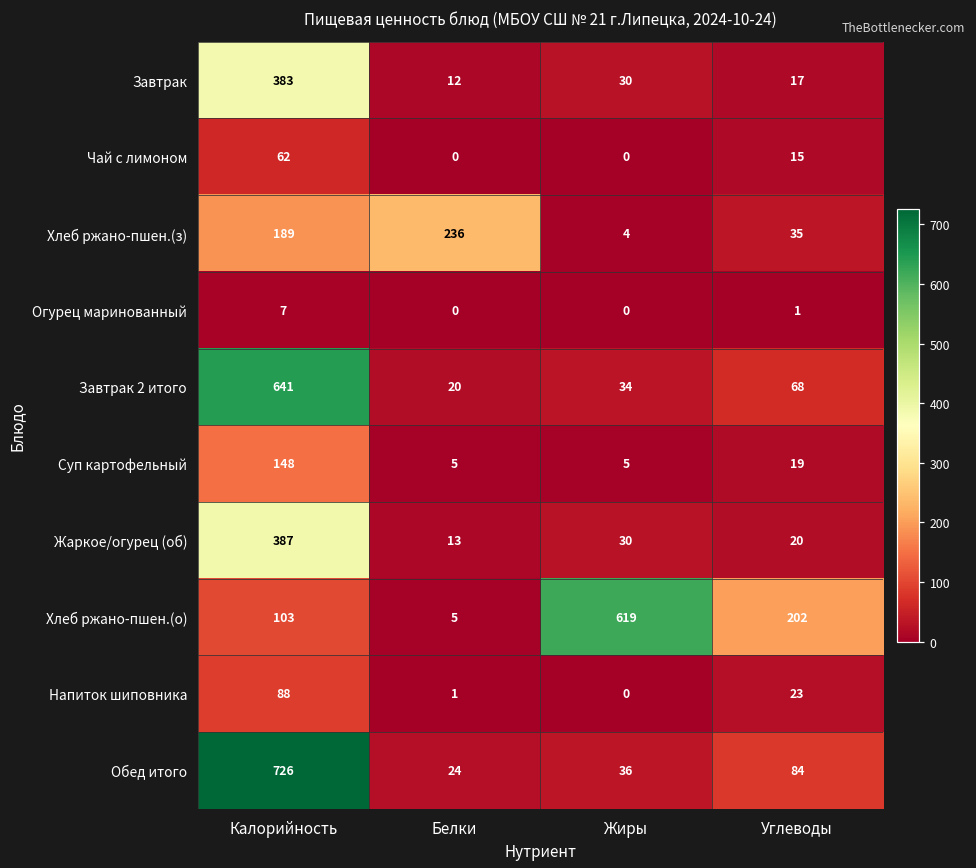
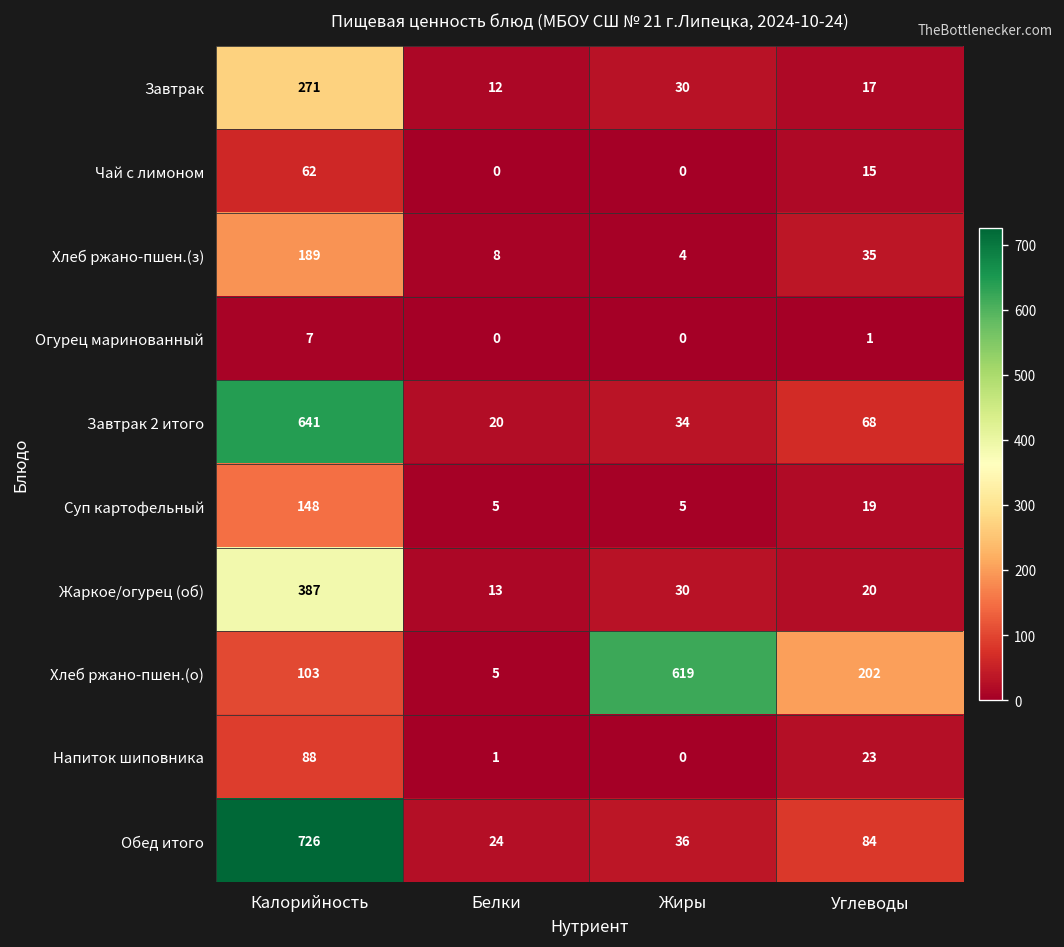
  {
    "Завтрак": {
-     "Калорийность": 383,
+     "Калорийность": 271,
      "Белки": 12,
      "Жиры": 30,
      "Углеводы": 17
    },
    "Чай с лимоном": {
      "Калорийность": 62,
      "Белки": 0,
      "Жиры": 0,
      "Углеводы": 15
    },
    "Хлеб ржано-пшен.(з)": {
      "Калорийность": 189,
-     "Белки": 236,
+     "Белки": 8,
      "Жиры": 4,
      "Углеводы": 35
    },
    "Огурец маринованный": {
      "Калорийность": 7,
      "Белки": 0,
      "Жиры": 0,
      "Углеводы": 1
    },
    "Завтрак 2 итого": {
      "Калорийность": 641,
      "Белки": 20,
      "Жиры": 34,
      "Углеводы": 68
    },
    "Суп картофельный": {
      "Калорийность": 148,
      "Белки": 5,
      "Жиры": 5,
      "Углеводы": 19
    },
    "Жаркое/огурец (об)": {
      "Калорийность": 387,
      "Белки": 13,
      "Жиры": 30,
      "Углеводы": 20
    },
    "Хлеб ржано-пшен.(о)": {
      "Калорийность": 103,
      "Белки": 5,
      "Жиры": 619,
      "Углеводы": 202
    },
    "Напиток шиповника": {
      "Калорийность": 88,
      "Белки": 1,
      "Жиры": 0,
      "Углеводы": 23
    },
    "Обед итого": {
      "Калорийность": 726,
      "Белки": 24,
      "Жиры": 36,
      "Углеводы": 84
    }
  }
